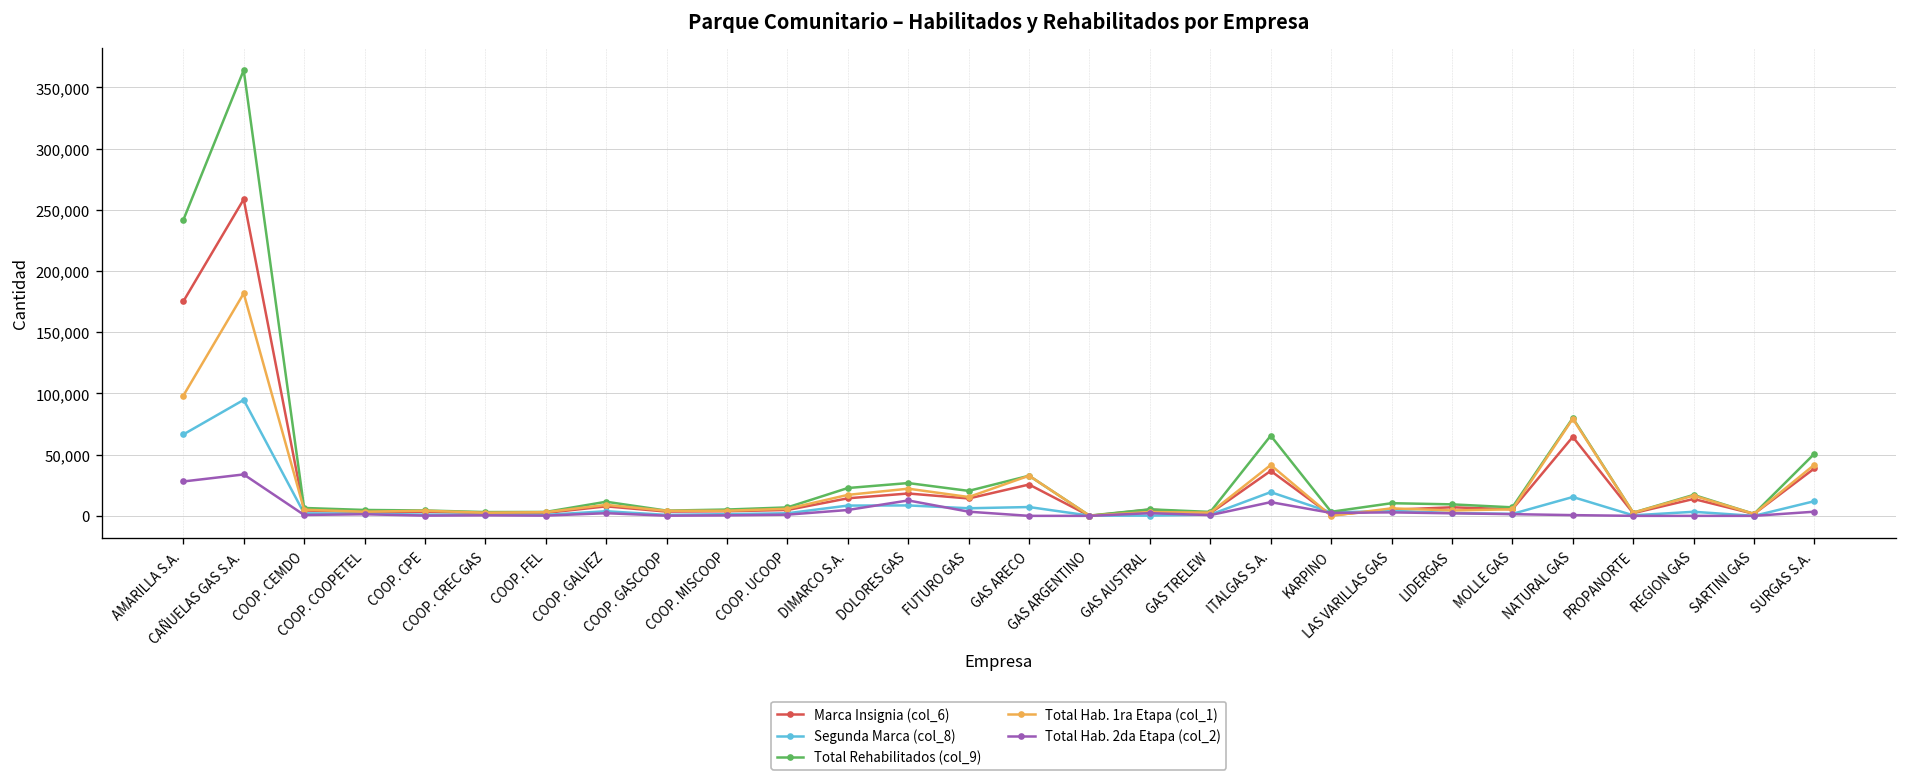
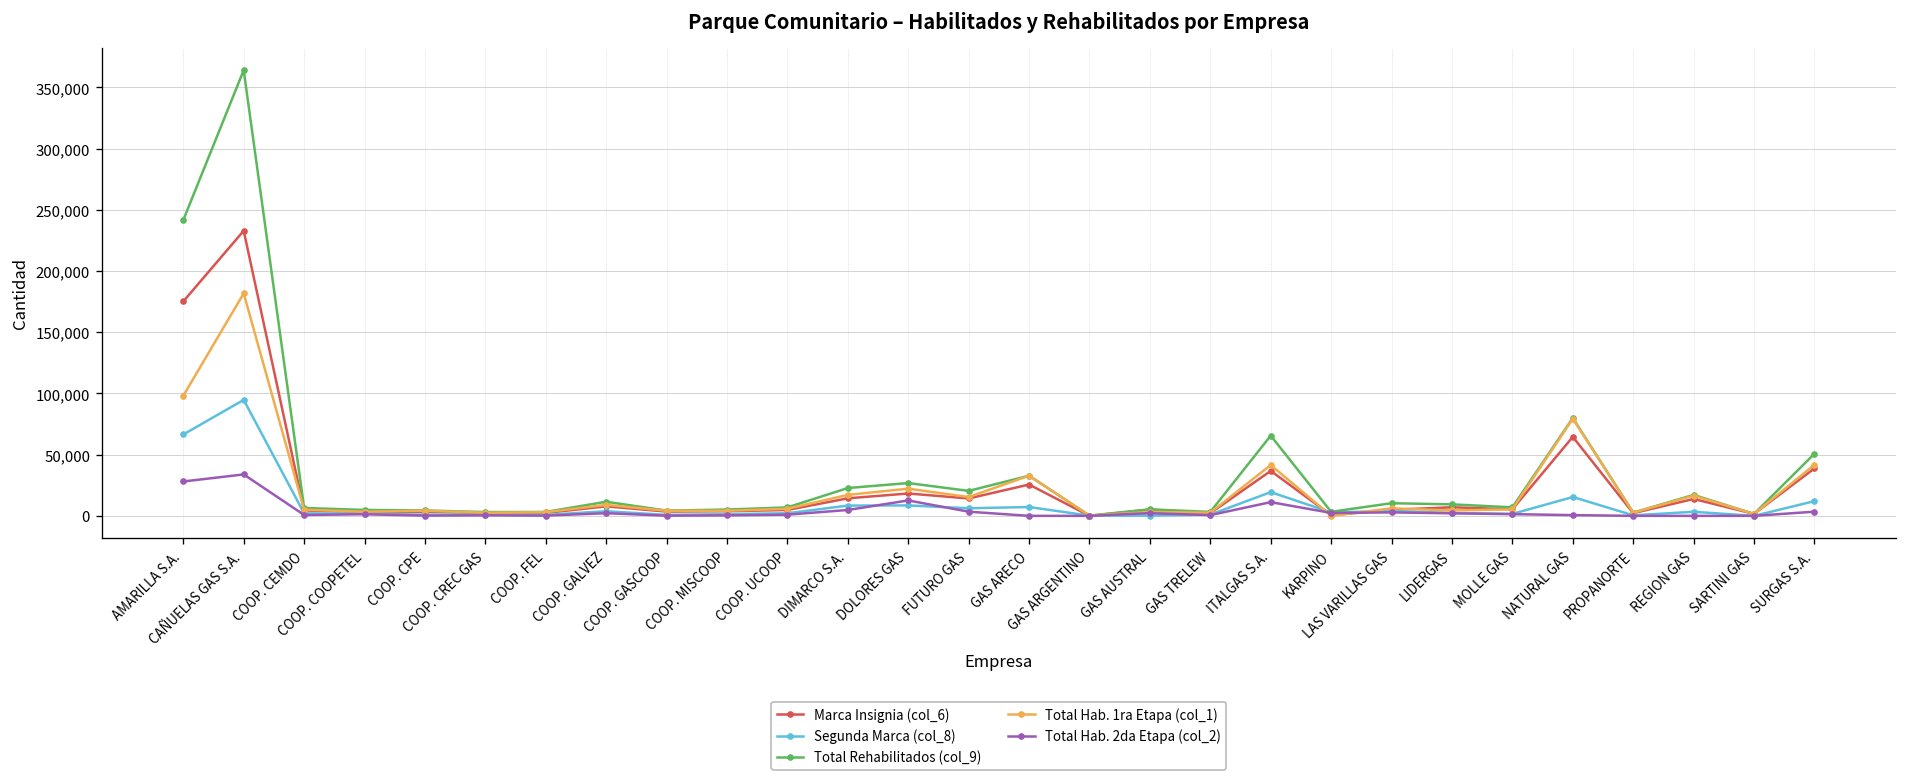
  {
    "Marca Insignia (col_6)": {
      "AMARILLA S.A.": "175,000",
-     "CAÑUELAS GAS S.A.": "259,000",
+     "CAÑUELAS GAS S.A.": "233,000",
      "DIMARCO S.A.": "14,000",
      "DOLORES GAS": "18,000",
      "GAS ARECO": "26,000",
      "ITALGAS S.A.": "37,000",
      "NATURAL GAS": "65,000",
      "REGION GAS": "14,000",
      "SURGAS S.A.": "39,000"
    },
    "Segunda Marca (col_8)": {
      "AMARILLA S.A.": "66,000",
      "CAÑUELAS GAS S.A.": "95,000",
      "DIMARCO S.A.": "8,000",
      "DOLORES GAS": "9,000",
      "FUTURO GAS": "6,000",
      "GAS ARECO": "7,000",
      "ITALGAS S.A.": "19,000",
      "NATURAL GAS": "15,000",
      "REGION GAS": "3,000",
      "SURGAS S.A.": "12,000"
    },
    "Total Rehabilitados (col_9)": {
      "AMARILLA S.A.": "242,000",
      "CAÑUELAS GAS S.A.": "364,000",
      "COOP. GALVEZ": "12,000",
      "DIMARCO S.A.": "23,000",
      "DOLORES GAS": "27,000",
      "FUTURO GAS": "20,000",
      "ITALGAS S.A.": "66,000",
      "LAS VARILLAS GAS": "10,000",
      "SURGAS S.A.": "51,000"
    },
    "Total Hab. 1ra Etapa (col_1)": {
      "AMARILLA S.A.": "98,000",
      "CAÑUELAS GAS S.A.": "182,000",
      "DIMARCO S.A.": "17,000",
      "DOLORES GAS": "22,000",
      "ITALGAS S.A.": "42,000",
      "SURGAS S.A.": "42,000"
    },
    "Total Hab. 2da Etapa (col_2)": {
      "AMARILLA S.A.": "28,000",
      "CAÑUELAS GAS S.A.": "34,000",
      "DIMARCO S.A.": "5,000",
      "DOLORES GAS": "13,000",
      "FUTURO GAS": "3,000",
      "GAS ARECO": "0",
      "ITALGAS S.A.": "11,000",
      "NATURAL GAS": "1,000",
      "REGION GAS": "0",
      "SURGAS S.A.": "3,000"
    }
  }
